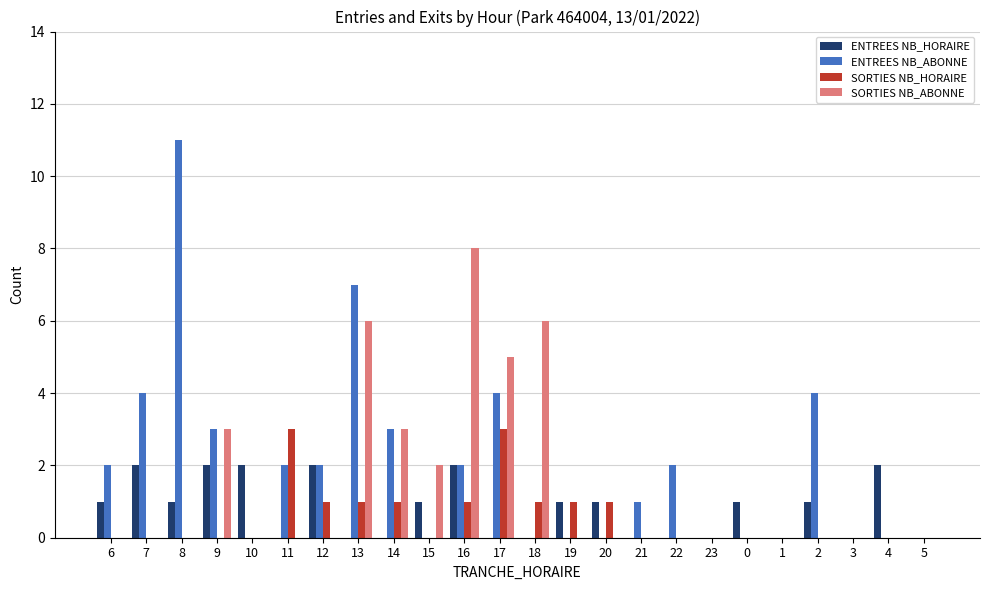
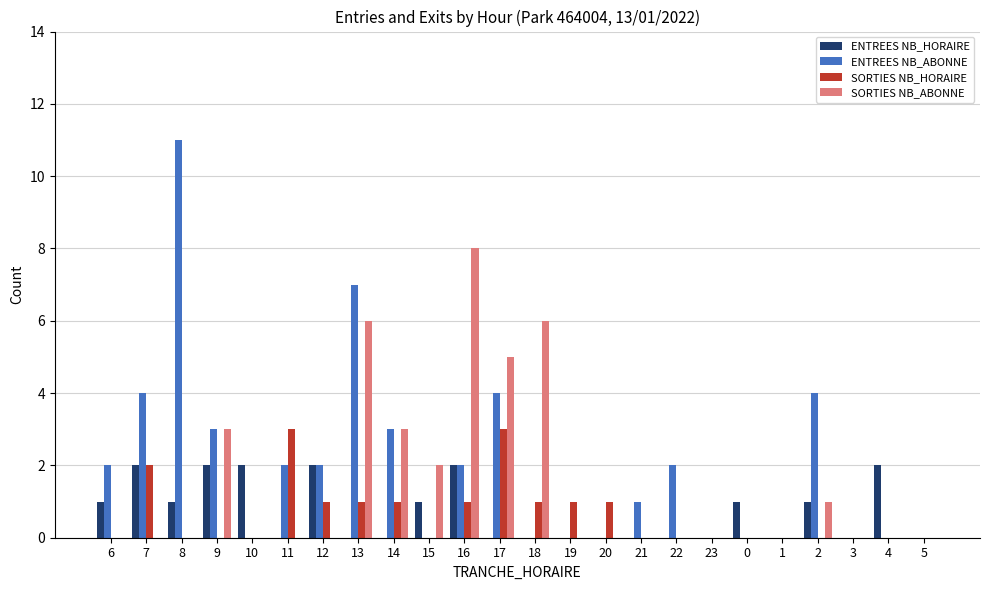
  {
    "ENTREES NB_HORAIRE": {
      "6": 1,
      "7": 2,
      "8": 1,
      "9": 2,
      "10": 2,
      "11": 0,
      "12": 2,
      "13": 0,
      "14": 0,
      "15": 1,
      "16": 2,
      "17": 0,
      "18": 0,
-     "19": 1,
-     "20": 1,
+     "19": 0,
+     "20": 0,
      "21": 0,
      "22": 0,
      "23": 0,
      "0": 1,
      "1": 0,
      "2": 1,
      "3": 0,
      "4": 2,
      "5": 0
    },
    "ENTREES NB_ABONNE": {
      "6": 2,
      "7": 4,
      "8": 11,
      "9": 3,
      "10": 0,
      "11": 2,
      "12": 2,
      "13": 7,
      "14": 3,
      "15": 0,
      "16": 2,
      "17": 4,
      "18": 0,
      "19": 0,
      "20": 0,
      "21": 1,
      "22": 2,
      "23": 0,
      "0": 0,
      "1": 0,
      "2": 4,
      "3": 0,
      "4": 0,
      "5": 0
    },
    "SORTIES NB_HORAIRE": {
      "6": 0,
-     "7": 0,
+     "7": 2,
      "8": 0,
      "9": 0,
      "10": 0,
      "11": 3,
      "12": 1,
      "13": 1,
      "14": 1,
      "15": 0,
      "16": 1,
      "17": 3,
      "18": 1,
      "19": 1,
      "20": 1,
      "21": 0,
      "22": 0,
      "23": 0,
      "0": 0,
      "1": 0,
      "2": 0,
      "3": 0,
      "4": 0,
      "5": 0
    },
    "SORTIES NB_ABONNE": {
      "6": 0,
      "7": 0,
      "8": 0,
      "9": 3,
      "10": 0,
      "11": 0,
      "12": 0,
      "13": 6,
      "14": 3,
      "15": 2,
      "16": 8,
      "17": 5,
      "18": 6,
      "19": 0,
      "20": 0,
      "21": 0,
      "22": 0,
      "23": 0,
      "0": 0,
      "1": 0,
-     "2": 0,
+     "2": 1,
      "3": 0,
      "4": 0,
      "5": 0
    }
  }
